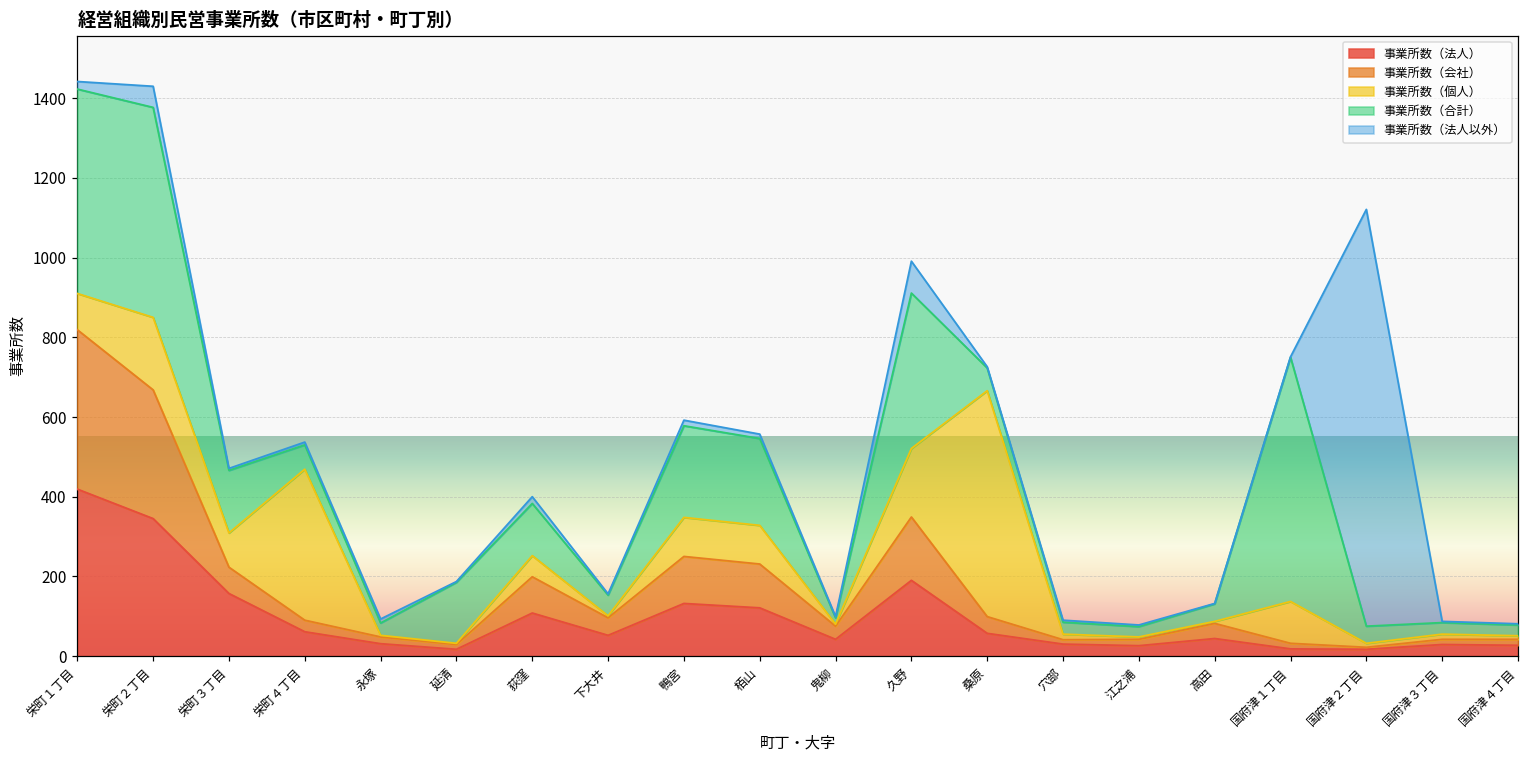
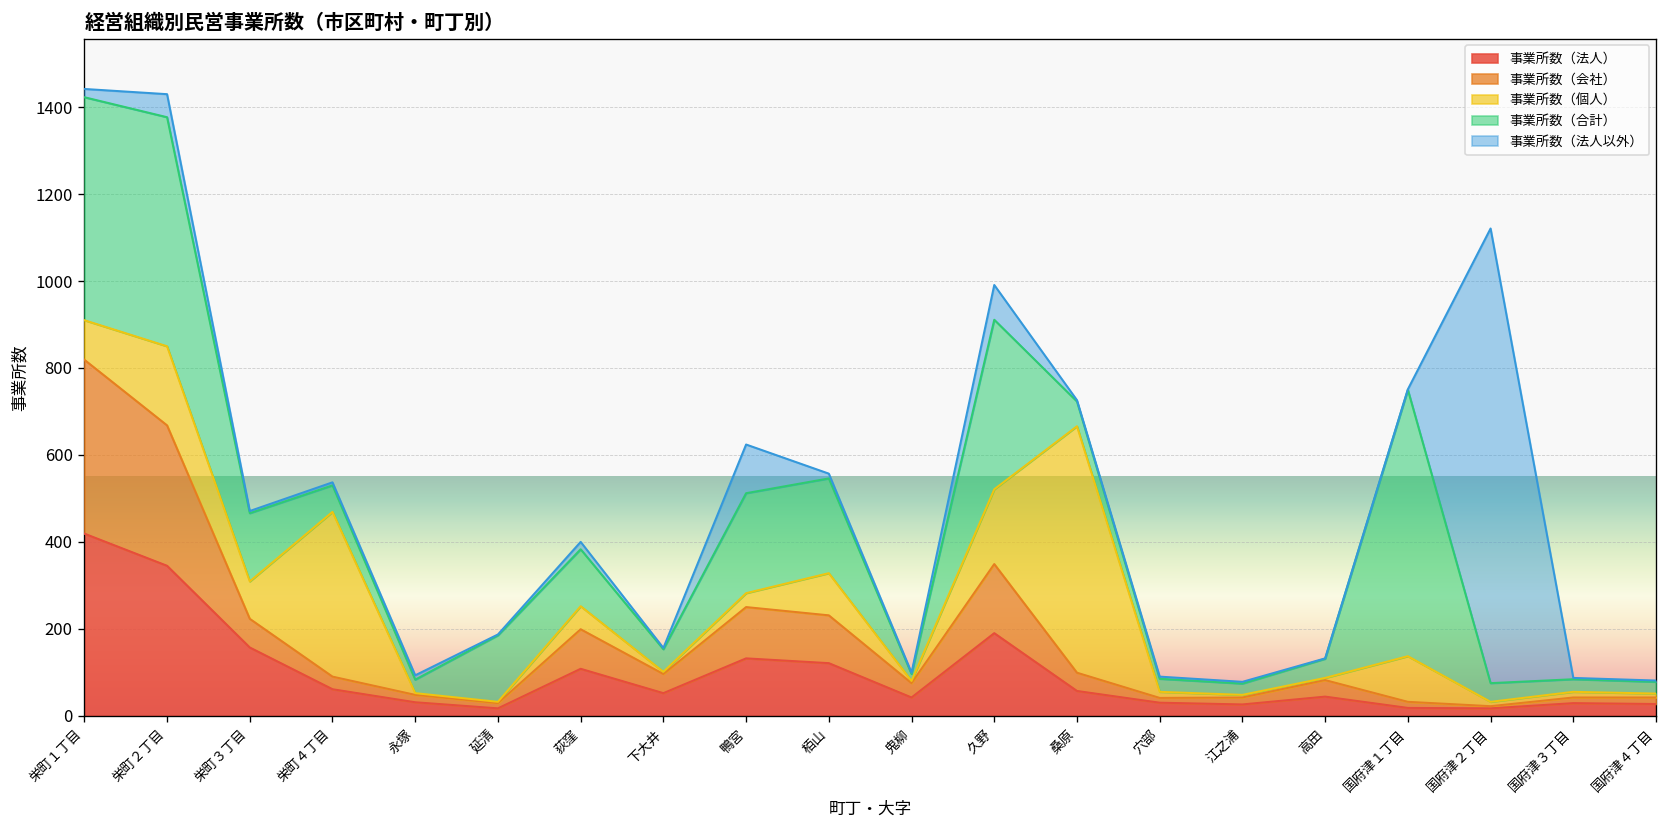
  {
    "事業所数（個人）": {
      "栄町１丁目": 90,
      "栄町２丁目": 180,
      "栄町３丁目": 90,
      "栄町４丁目": 380,
      "荻窪": 50,
-     "鴨宮": 100,
+     "鴨宮": 30,
      "栢山": 100,
      "久野": 170,
      "桑原": 570,
      "穴部": 10,
      "国府津１丁目": 110,
      "国府津２丁目": 10,
      "国府津３丁目": 10,
      "国府津４丁目": 10
    },
    "事業所数（合計）": {
      "栄町１丁目": 510,
      "栄町２丁目": 530,
      "栄町４丁目": 60,
      "永塚": 30,
      "荻窪": 130,
      "鴨宮": 230,
      "栢山": 220,
      "久野": 390,
      "国府津２丁目": 40
    },
    "事業所数（法人以外）": {
      "栄町１丁目": 20,
      "栄町２丁目": 50,
      "栄町４丁目": 10,
      "永塚": 10,
      "荻窪": 20,
-     "鴨宮": 10,
+     "鴨宮": 110,
      "栢山": 10,
      "久野": 80,
      "国府津２丁目": 1050
    }
  }
